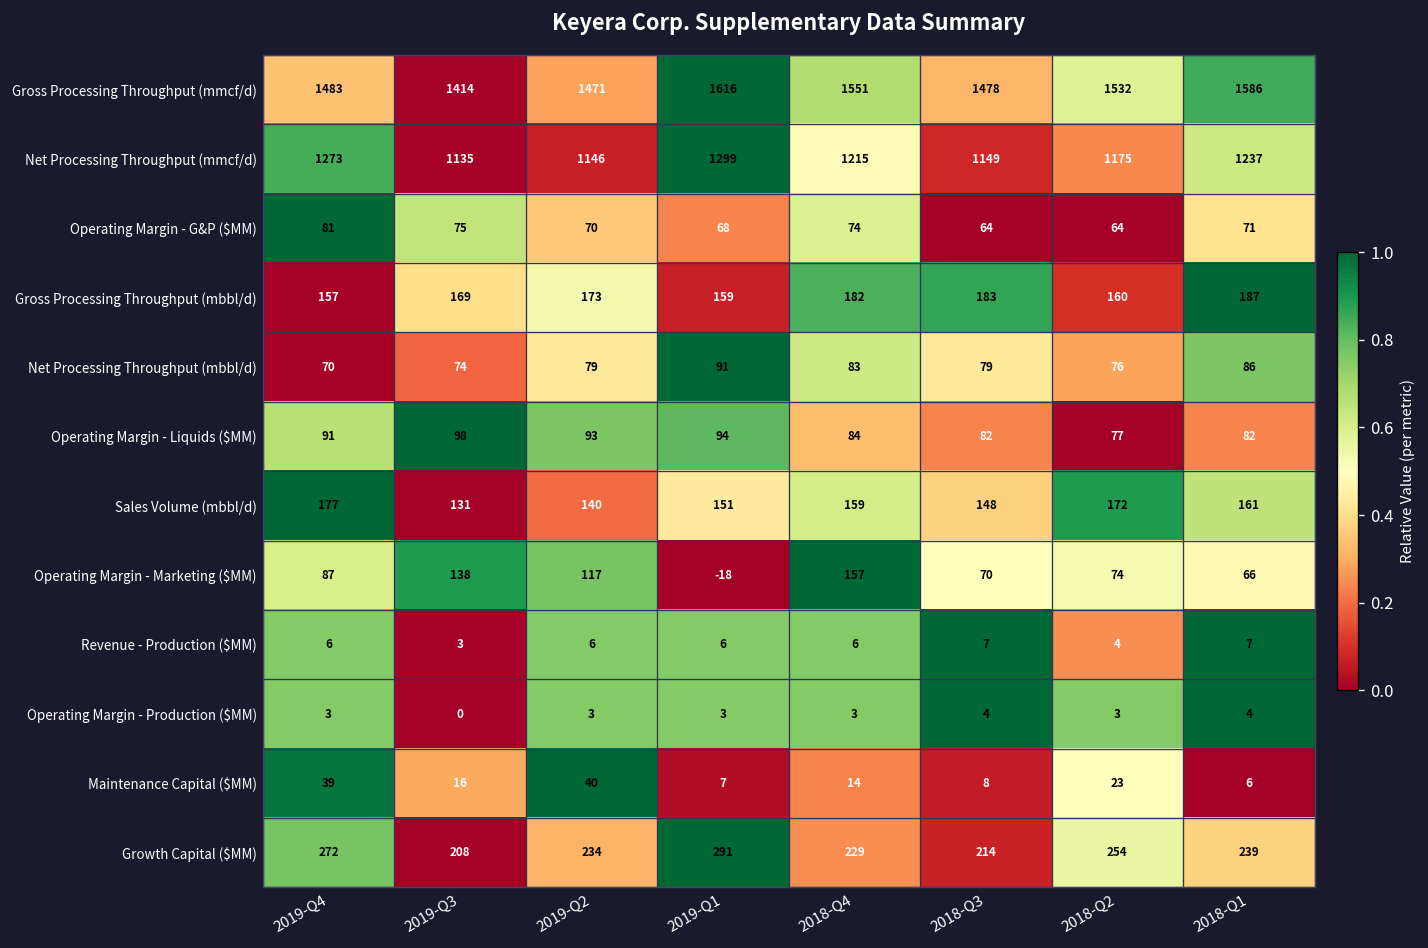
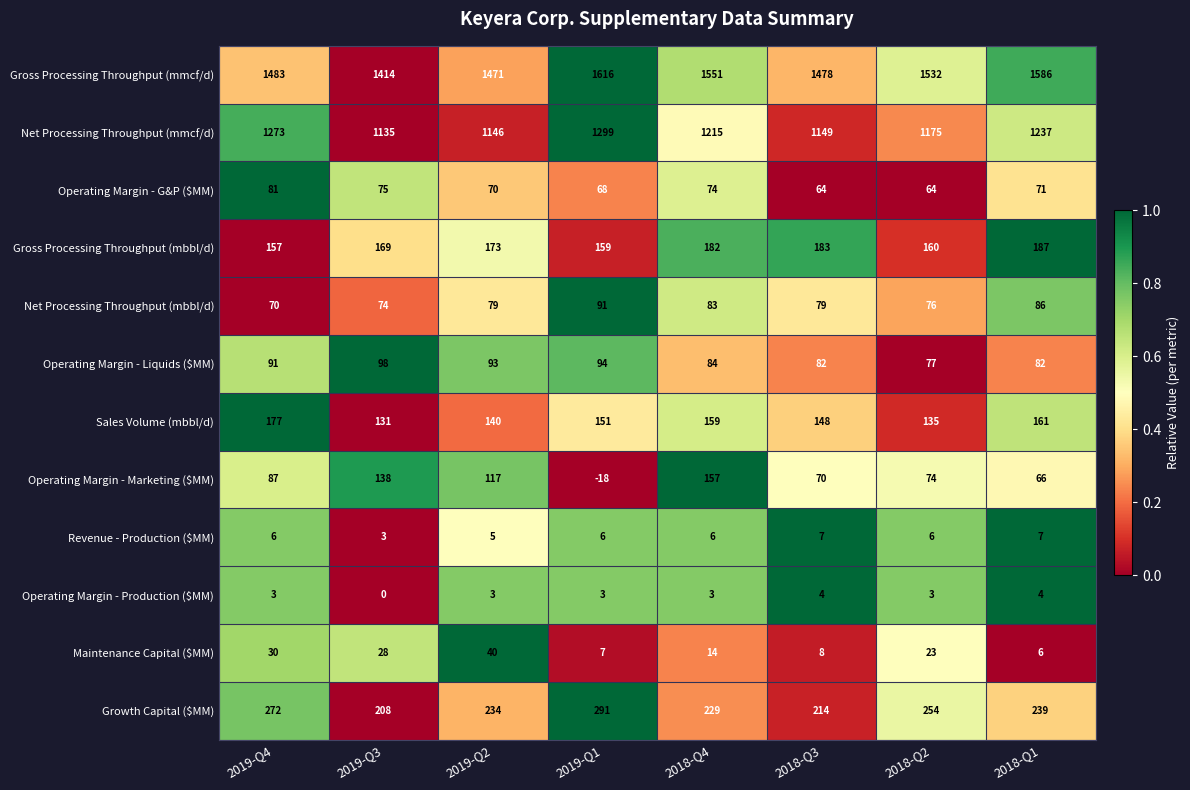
  {
    "Gross Processing Throughput (mmcf/d)": {
      "2019-Q4": 1483,
      "2019-Q3": 1414,
      "2019-Q2": 1471,
      "2019-Q1": 1616,
      "2018-Q4": 1551,
      "2018-Q3": 1478,
      "2018-Q2": 1532,
      "2018-Q1": 1586
    },
    "Net Processing Throughput (mmcf/d)": {
      "2019-Q4": 1273,
      "2019-Q3": 1135,
      "2019-Q2": 1146,
      "2019-Q1": 1299,
      "2018-Q4": 1215,
      "2018-Q3": 1149,
      "2018-Q2": 1175,
      "2018-Q1": 1237
    },
    "Operating Margin - G&P ($MM)": {
      "2019-Q4": 81,
      "2019-Q3": 75,
      "2019-Q2": 70,
      "2019-Q1": 68,
      "2018-Q4": 74,
      "2018-Q3": 64,
      "2018-Q2": 64,
      "2018-Q1": 71
    },
    "Gross Processing Throughput (mbbl/d)": {
      "2019-Q4": 157,
      "2019-Q3": 169,
      "2019-Q2": 173,
      "2019-Q1": 159,
      "2018-Q4": 182,
      "2018-Q3": 183,
      "2018-Q2": 160,
      "2018-Q1": 187
    },
    "Net Processing Throughput (mbbl/d)": {
      "2019-Q4": 70,
      "2019-Q3": 74,
      "2019-Q2": 79,
      "2019-Q1": 91,
      "2018-Q4": 83,
      "2018-Q3": 79,
      "2018-Q2": 76,
      "2018-Q1": 86
    },
    "Operating Margin - Liquids ($MM)": {
      "2019-Q4": 91,
      "2019-Q3": 98,
      "2019-Q2": 93,
      "2019-Q1": 94,
      "2018-Q4": 84,
      "2018-Q3": 82,
      "2018-Q2": 77,
      "2018-Q1": 82
    },
    "Sales Volume (mbbl/d)": {
      "2019-Q4": 177,
      "2019-Q3": 131,
      "2019-Q2": 140,
      "2019-Q1": 151,
      "2018-Q4": 159,
      "2018-Q3": 148,
-     "2018-Q2": 172,
+     "2018-Q2": 135,
      "2018-Q1": 161
    },
    "Operating Margin - Marketing ($MM)": {
      "2019-Q4": 87,
      "2019-Q3": 138,
      "2019-Q2": 117,
      "2019-Q1": -18,
      "2018-Q4": 157,
      "2018-Q3": 70,
      "2018-Q2": 74,
      "2018-Q1": 66
    },
    "Revenue - Production ($MM)": {
      "2019-Q4": 6,
      "2019-Q3": 3,
-     "2019-Q2": 6,
+     "2019-Q2": 5,
      "2019-Q1": 6,
      "2018-Q4": 6,
      "2018-Q3": 7,
-     "2018-Q2": 4,
+     "2018-Q2": 6,
      "2018-Q1": 7
    },
    "Operating Margin - Production ($MM)": {
      "2019-Q4": 3,
      "2019-Q3": 0,
      "2019-Q2": 3,
      "2019-Q1": 3,
      "2018-Q4": 3,
      "2018-Q3": 4,
      "2018-Q2": 3,
      "2018-Q1": 4
    },
    "Maintenance Capital ($MM)": {
-     "2019-Q4": 39,
-     "2019-Q3": 16,
+     "2019-Q4": 30,
+     "2019-Q3": 28,
      "2019-Q2": 40,
      "2019-Q1": 7,
      "2018-Q4": 14,
      "2018-Q3": 8,
      "2018-Q2": 23,
      "2018-Q1": 6
    },
    "Growth Capital ($MM)": {
      "2019-Q4": 272,
      "2019-Q3": 208,
      "2019-Q2": 234,
      "2019-Q1": 291,
      "2018-Q4": 229,
      "2018-Q3": 214,
      "2018-Q2": 254,
      "2018-Q1": 239
    }
  }
